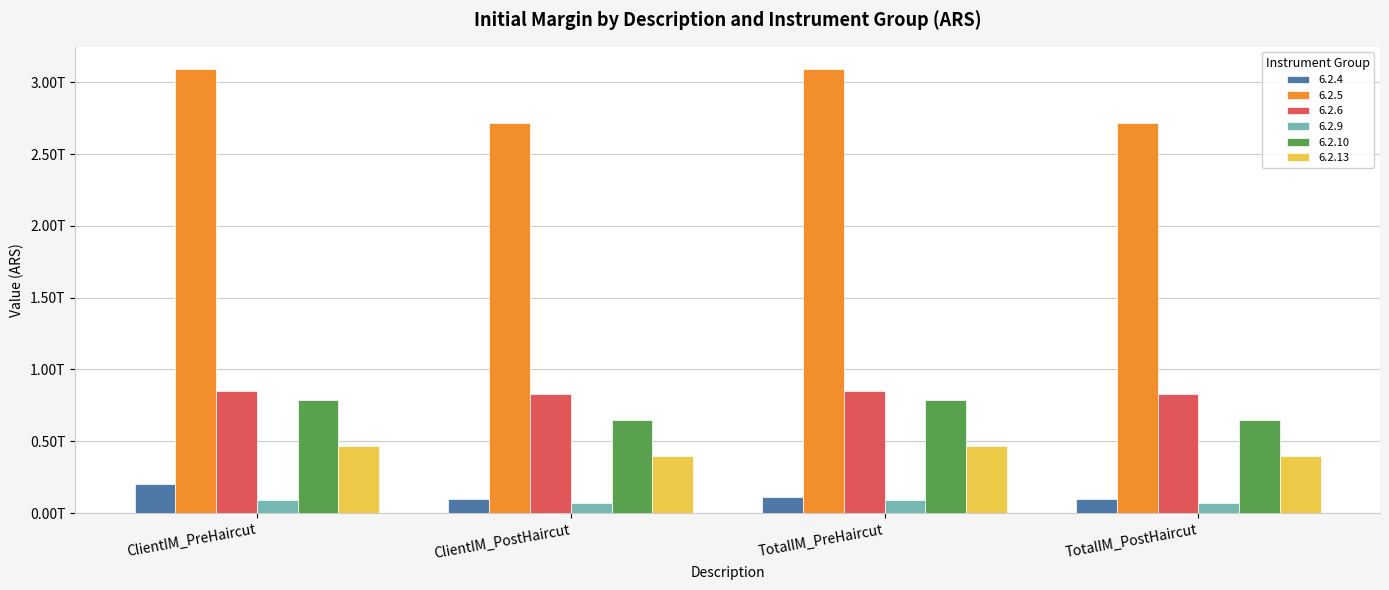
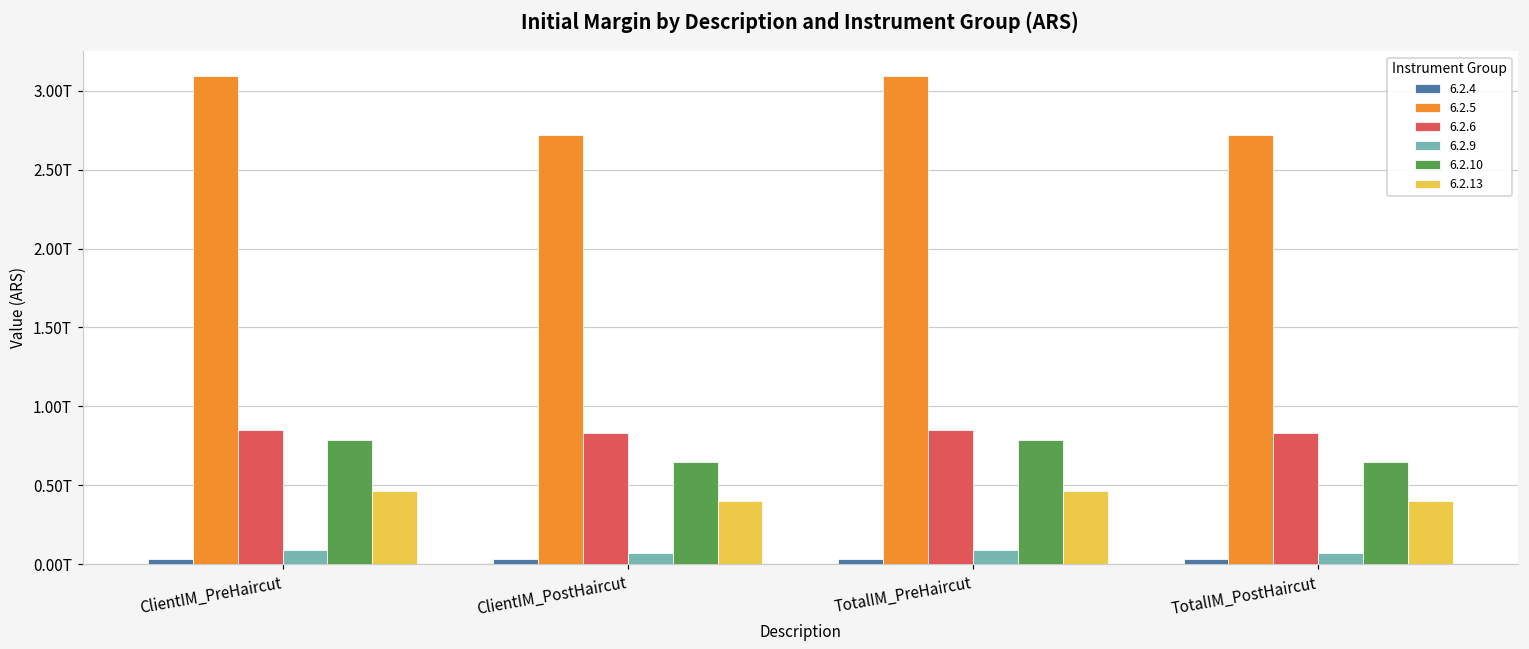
  {
    "6.2.4": {
-     "ClientIM_PreHaircut": "0.20T",
-     "ClientIM_PostHaircut": "0.10T",
-     "TotalIM_PreHaircut": "0.11T",
-     "TotalIM_PostHaircut": "0.10T"
+     "ClientIM_PreHaircut": "0.04T",
+     "ClientIM_PostHaircut": "0.03T",
+     "TotalIM_PreHaircut": "0.04T",
+     "TotalIM_PostHaircut": "0.03T"
    },
    "6.2.5": {
      "ClientIM_PreHaircut": "3.09T",
      "ClientIM_PostHaircut": "2.72T",
      "TotalIM_PreHaircut": "3.09T",
      "TotalIM_PostHaircut": "2.72T"
    },
    "6.2.6": {
      "ClientIM_PreHaircut": "0.85T",
      "ClientIM_PostHaircut": "0.83T",
      "TotalIM_PreHaircut": "0.85T",
      "TotalIM_PostHaircut": "0.83T"
    },
    "6.2.9": {
      "ClientIM_PreHaircut": "0.09T",
      "ClientIM_PostHaircut": "0.07T",
      "TotalIM_PreHaircut": "0.09T",
      "TotalIM_PostHaircut": "0.07T"
    },
    "6.2.10": {
      "ClientIM_PreHaircut": "0.79T",
      "ClientIM_PostHaircut": "0.65T",
      "TotalIM_PreHaircut": "0.79T",
      "TotalIM_PostHaircut": "0.65T"
    },
    "6.2.13": {
      "ClientIM_PreHaircut": "0.46T",
      "ClientIM_PostHaircut": "0.40T",
      "TotalIM_PreHaircut": "0.46T",
      "TotalIM_PostHaircut": "0.40T"
    }
  }
